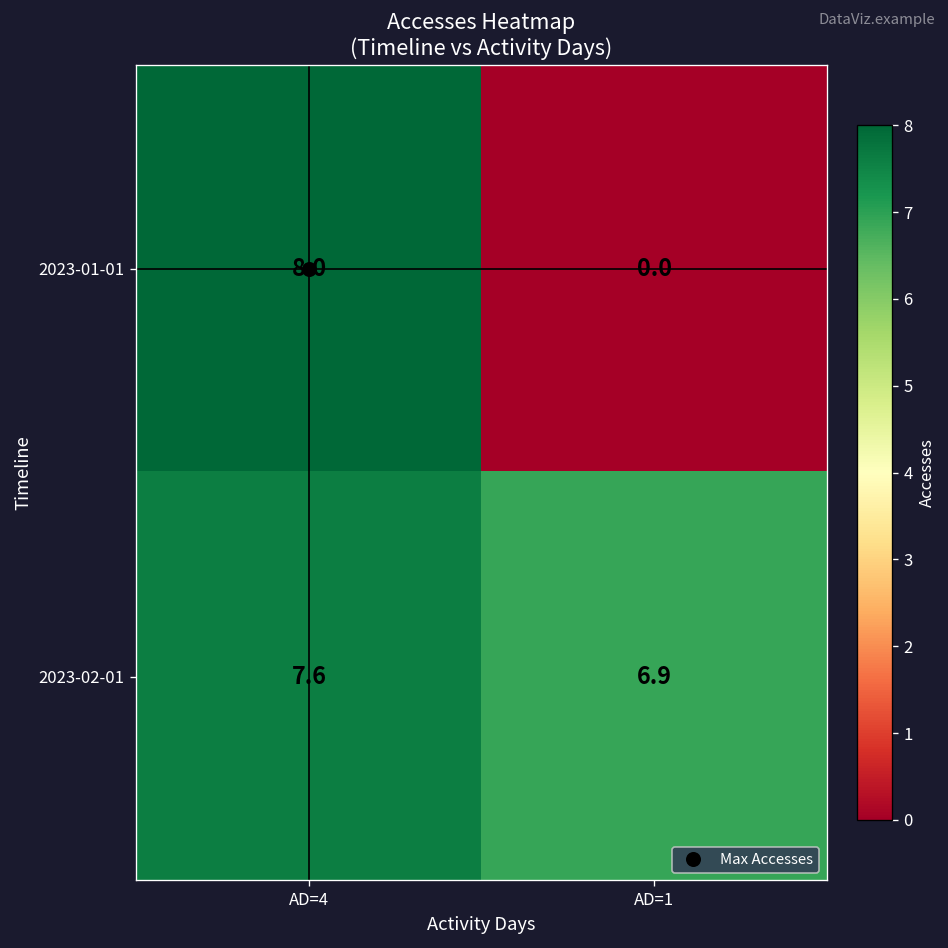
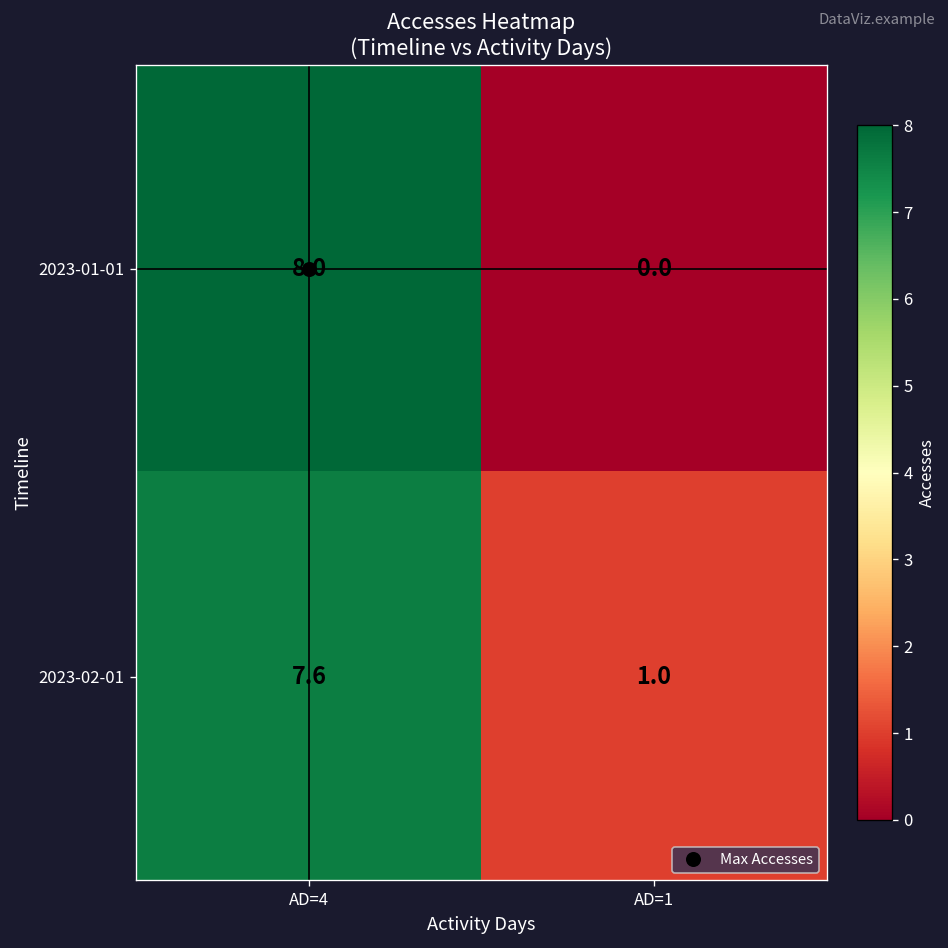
  {
    "2023-01-01": {
      "AD=1": 0.0
    },
    "2023-02-01": {
      "AD=4": 7.6,
-     "AD=1": 6.9
+     "AD=1": 1.0
    }
  }
